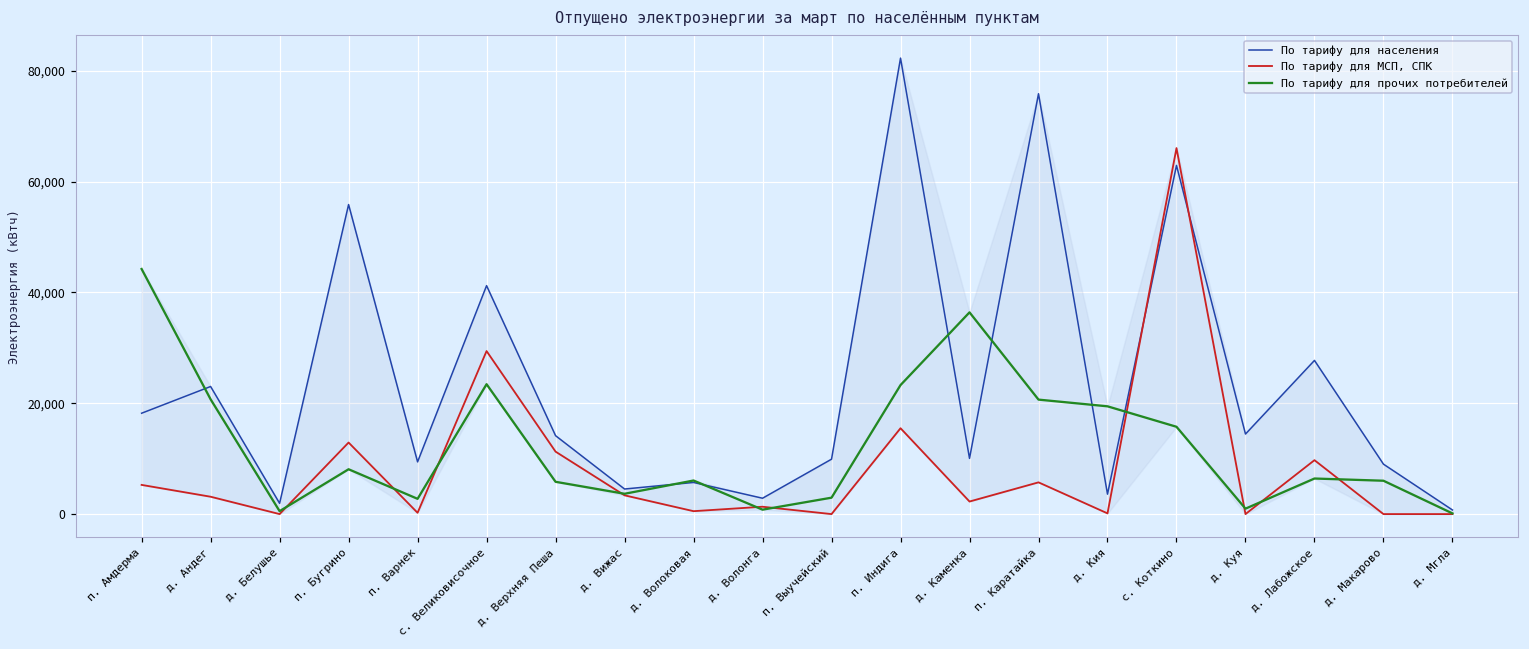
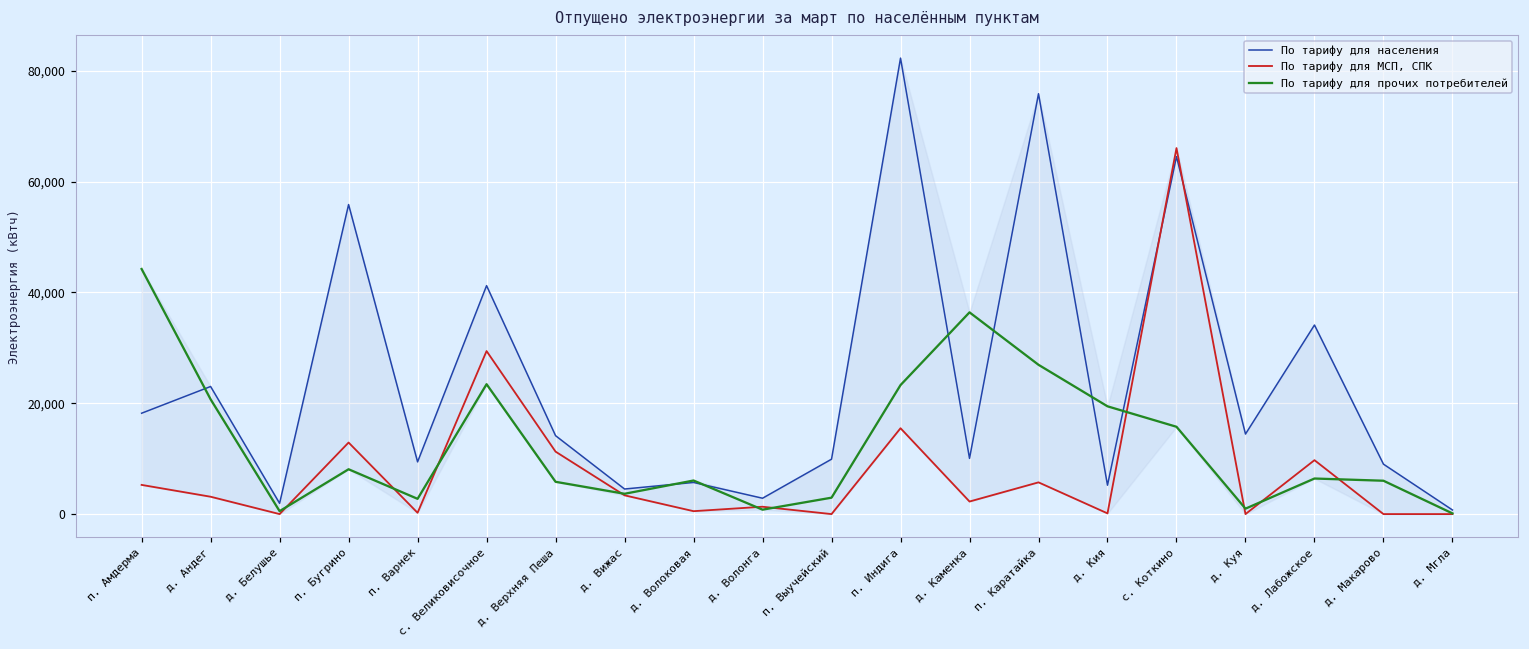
  {
    "По тарифу для населения": {
      "п. Амдерма": "18,000",
      "д. Каменка": "10,000",
-     "д. Кия": "4,000",
-     "с. Коткино": "63,000",
-     "д. Лабожское": "28,000"
+     "д. Кия": "5,000",
+     "с. Коткино": "65,000",
+     "д. Лабожское": "34,000"
    },
    "По тарифу для МСП, СПК": {
      "п. Амдерма": "5,000",
      "д. Андег": "3,000",
      "д. Белушье": "0",
      "п. Бугрино": "13,000",
      "п. Варнек": "0",
      "с. Великовисочное": "29,000",
      "д. Верхняя Пеша": "11,000",
      "д. Волоковая": "1,000",
      "д. Волонга": "1,000",
      "п. Выучейский": "0",
      "п. Индига": "15,000",
      "д. Каменка": "2,000",
      "п. Каратайка": "6,000",
      "д. Кия": "0",
      "д. Куя": "0",
      "д. Лабожское": "10,000",
      "д. Макарово": "0"
    },
    "По тарифу для прочих потребителей": {
      "д. Андег": "21,000",
      "д. Белушье": "1,000",
      "п. Бугрино": "8,000",
      "п. Варнек": "3,000",
      "с. Великовисочное": "23,000",
      "д. Верхняя Пеша": "6,000",
      "д. Волонга": "1,000",
      "п. Выучейский": "3,000",
      "п. Индига": "23,000",
-     "п. Каратайка": "21,000",
+     "п. Каратайка": "27,000",
      "с. Коткино": "16,000",
      "д. Куя": "1,000",
      "д. Лабожское": "6,000",
      "д. Макарово": "6,000"
    }
  }
